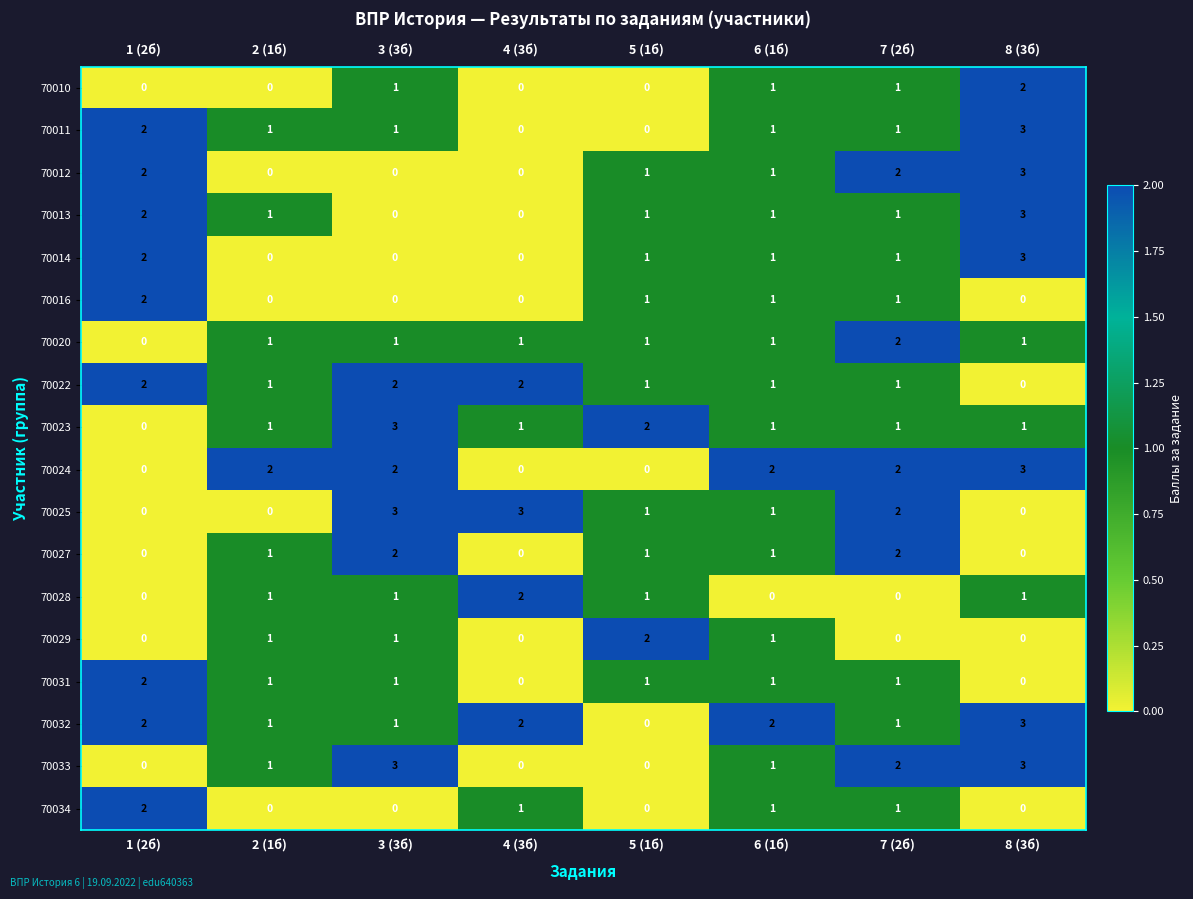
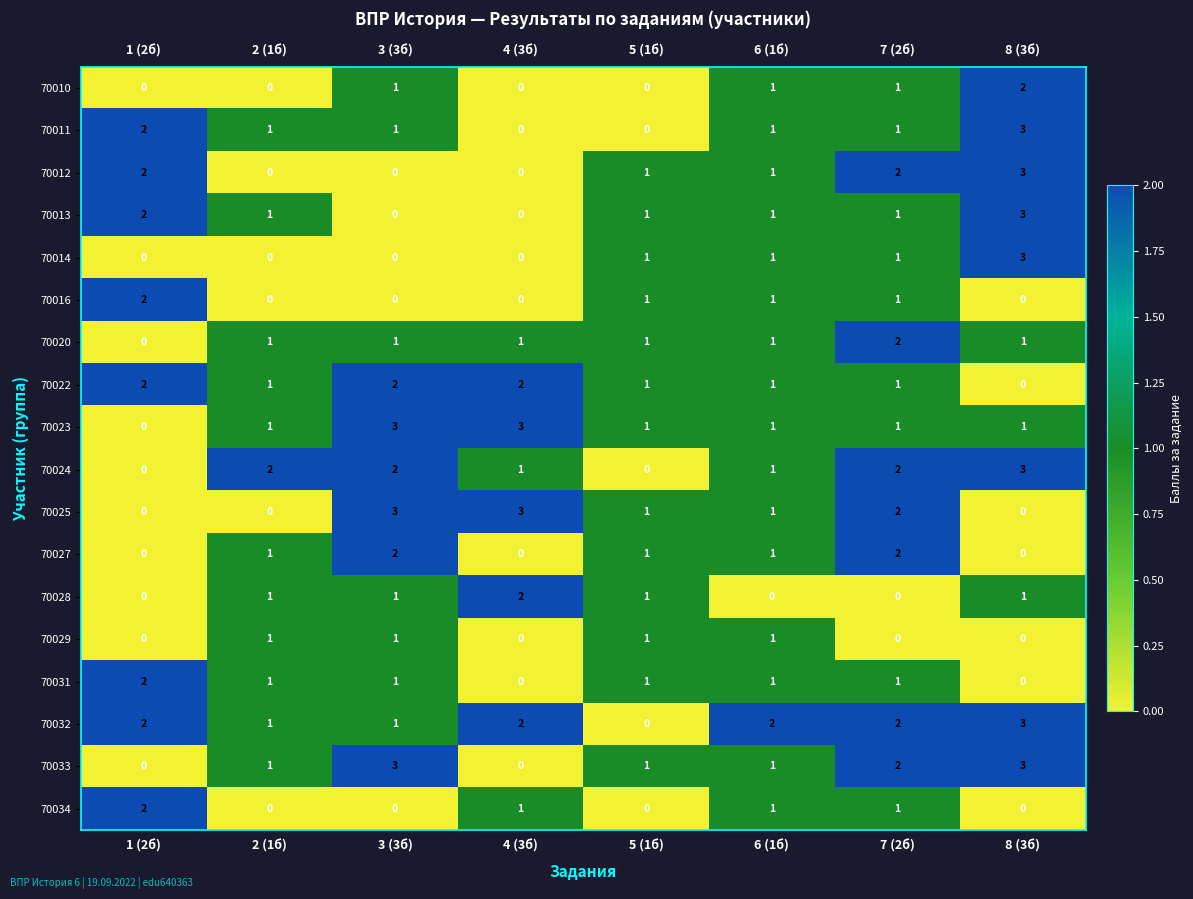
  {
    "70010": {
      "1 (2б)": 0,
      "2 (1б)": 0,
      "3 (3б)": 1,
      "4 (3б)": 0,
      "5 (1б)": 0,
      "6 (1б)": 1,
      "7 (2б)": 1,
      "8 (3б)": 2
    },
    "70011": {
      "1 (2б)": 2,
      "2 (1б)": 1,
      "3 (3б)": 1,
      "4 (3б)": 0,
      "5 (1б)": 0,
      "6 (1б)": 1,
      "7 (2б)": 1,
      "8 (3б)": 3
    },
    "70012": {
      "1 (2б)": 2,
      "2 (1б)": 0,
      "3 (3б)": 0,
      "4 (3б)": 0,
      "5 (1б)": 1,
      "6 (1б)": 1,
      "7 (2б)": 2,
      "8 (3б)": 3
    },
    "70013": {
      "1 (2б)": 2,
      "2 (1б)": 1,
      "3 (3б)": 0,
      "4 (3б)": 0,
      "5 (1б)": 1,
      "6 (1б)": 1,
      "7 (2б)": 1,
      "8 (3б)": 3
    },
    "70014": {
-     "1 (2б)": 2,
+     "1 (2б)": 0,
      "2 (1б)": 0,
      "3 (3б)": 0,
      "4 (3б)": 0,
      "5 (1б)": 1,
      "6 (1б)": 1,
      "7 (2б)": 1,
      "8 (3б)": 3
    },
    "70016": {
      "1 (2б)": 2,
      "2 (1б)": 0,
      "3 (3б)": 0,
      "4 (3б)": 0,
      "5 (1б)": 1,
      "6 (1б)": 1,
      "7 (2б)": 1,
      "8 (3б)": 0
    },
    "70020": {
      "1 (2б)": 0,
      "2 (1б)": 1,
      "3 (3б)": 1,
      "4 (3б)": 1,
      "5 (1б)": 1,
      "6 (1б)": 1,
      "7 (2б)": 2,
      "8 (3б)": 1
    },
    "70022": {
      "1 (2б)": 2,
      "2 (1б)": 1,
      "3 (3б)": 2,
      "4 (3б)": 2,
      "5 (1б)": 1,
      "6 (1б)": 1,
      "7 (2б)": 1,
      "8 (3б)": 0
    },
    "70023": {
      "1 (2б)": 0,
      "2 (1б)": 1,
      "3 (3б)": 3,
-     "4 (3б)": 1,
-     "5 (1б)": 2,
+     "4 (3б)": 3,
+     "5 (1б)": 1,
      "6 (1б)": 1,
      "7 (2б)": 1,
      "8 (3б)": 1
    },
    "70024": {
      "1 (2б)": 0,
      "2 (1б)": 2,
      "3 (3б)": 2,
-     "4 (3б)": 0,
+     "4 (3б)": 1,
      "5 (1б)": 0,
-     "6 (1б)": 2,
+     "6 (1б)": 1,
      "7 (2б)": 2,
      "8 (3б)": 3
    },
    "70025": {
      "1 (2б)": 0,
      "2 (1б)": 0,
      "3 (3б)": 3,
      "4 (3б)": 3,
      "5 (1б)": 1,
      "6 (1б)": 1,
      "7 (2б)": 2,
      "8 (3б)": 0
    },
    "70027": {
      "1 (2б)": 0,
      "2 (1б)": 1,
      "3 (3б)": 2,
      "4 (3б)": 0,
      "5 (1б)": 1,
      "6 (1б)": 1,
      "7 (2б)": 2,
      "8 (3б)": 0
    },
    "70028": {
      "1 (2б)": 0,
      "2 (1б)": 1,
      "3 (3б)": 1,
      "4 (3б)": 2,
      "5 (1б)": 1,
      "6 (1б)": 0,
      "7 (2б)": 0,
      "8 (3б)": 1
    },
    "70029": {
      "1 (2б)": 0,
      "2 (1б)": 1,
      "3 (3б)": 1,
      "4 (3б)": 0,
-     "5 (1б)": 2,
+     "5 (1б)": 1,
      "6 (1б)": 1,
      "7 (2б)": 0,
      "8 (3б)": 0
    },
    "70031": {
      "1 (2б)": 2,
      "2 (1б)": 1,
      "3 (3б)": 1,
      "4 (3б)": 0,
      "5 (1б)": 1,
      "6 (1б)": 1,
      "7 (2б)": 1,
      "8 (3б)": 0
    },
    "70032": {
      "1 (2б)": 2,
      "2 (1б)": 1,
      "3 (3б)": 1,
      "4 (3б)": 2,
      "5 (1б)": 0,
      "6 (1б)": 2,
-     "7 (2б)": 1,
+     "7 (2б)": 2,
      "8 (3б)": 3
    },
    "70033": {
      "1 (2б)": 0,
      "2 (1б)": 1,
      "3 (3б)": 3,
      "4 (3б)": 0,
-     "5 (1б)": 0,
+     "5 (1б)": 1,
      "6 (1б)": 1,
      "7 (2б)": 2,
      "8 (3б)": 3
    },
    "70034": {
      "1 (2б)": 2,
      "2 (1б)": 0,
      "3 (3б)": 0,
      "4 (3б)": 1,
      "5 (1б)": 0,
      "6 (1б)": 1,
      "7 (2б)": 1,
      "8 (3б)": 0
    }
  }
